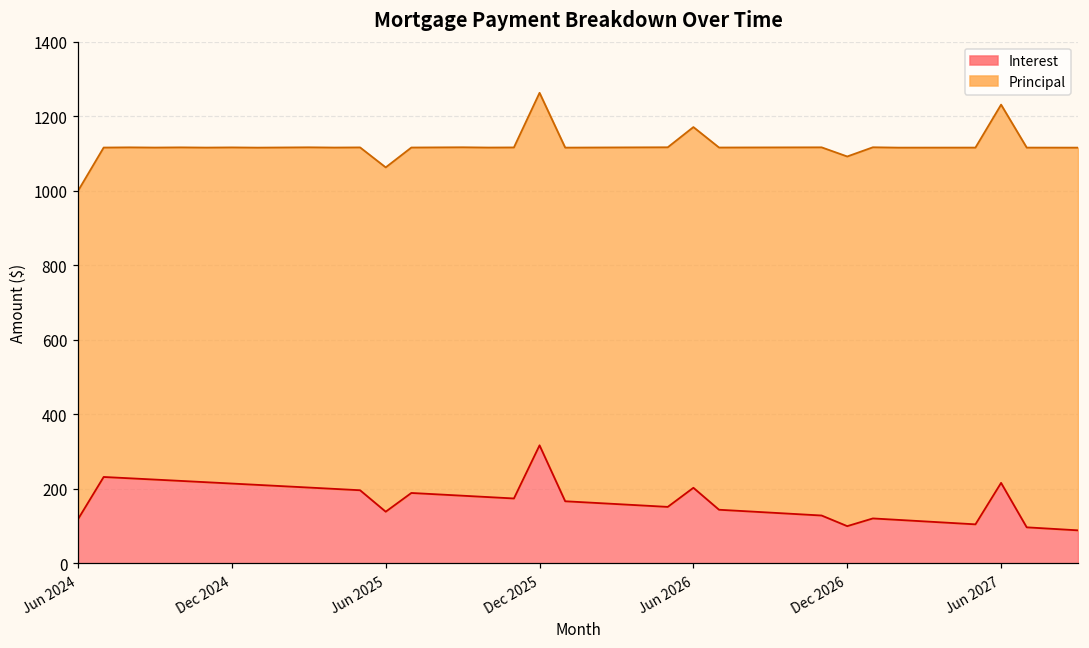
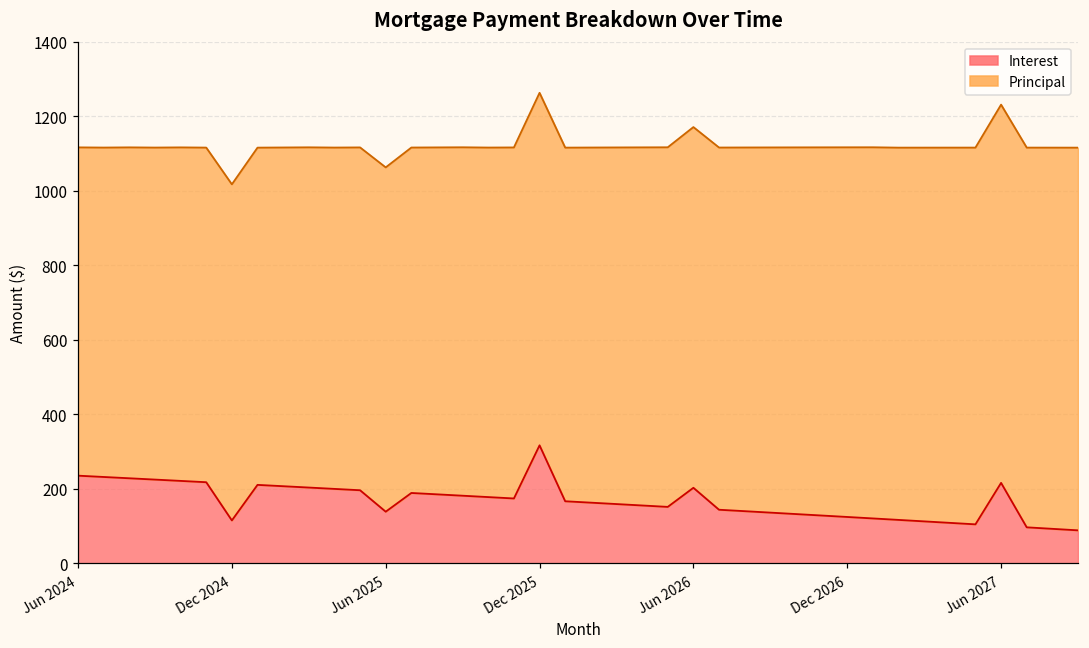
  {
    "Interest": {
-     "Jun 2024": 120,
-     "Dec 2024": 210,
+     "Jun 2024": 240,
+     "Dec 2024": 120,
      "Jun 2025": 140,
      "Dec 2025": 320,
      "Jun 2026": 200,
-     "Dec 2026": 100,
+     "Dec 2026": 120,
      "Jun 2027": 220
    },
    "Principal": {
      "Jun 2024": 880,
      "Dec 2024": 900,
      "Jun 2025": 920,
      "Dec 2025": 950,
      "Jun 2026": 970,
      "Dec 2026": 990,
      "Jun 2027": 1020
    }
  }
